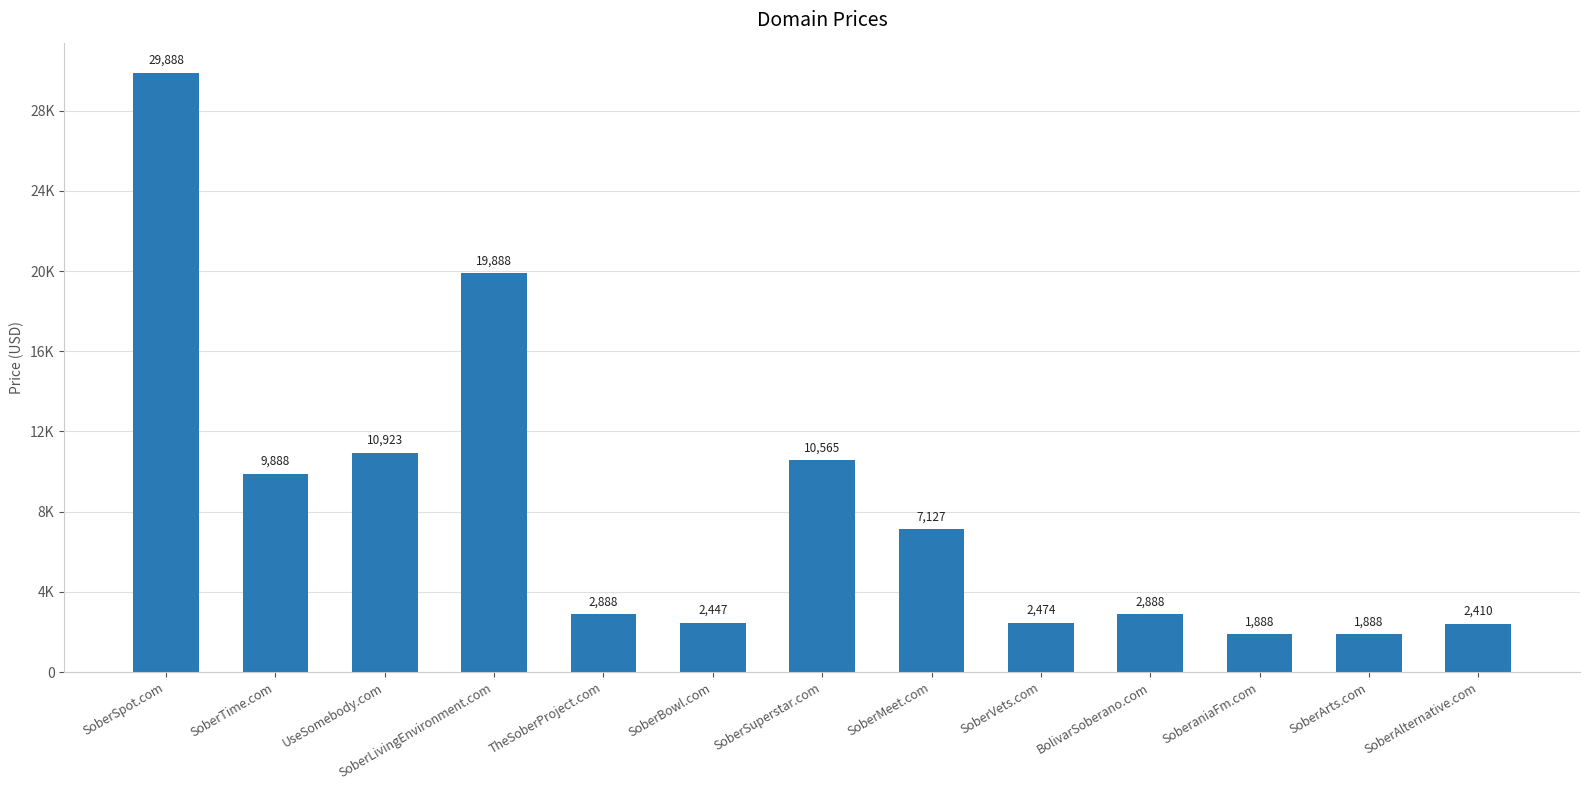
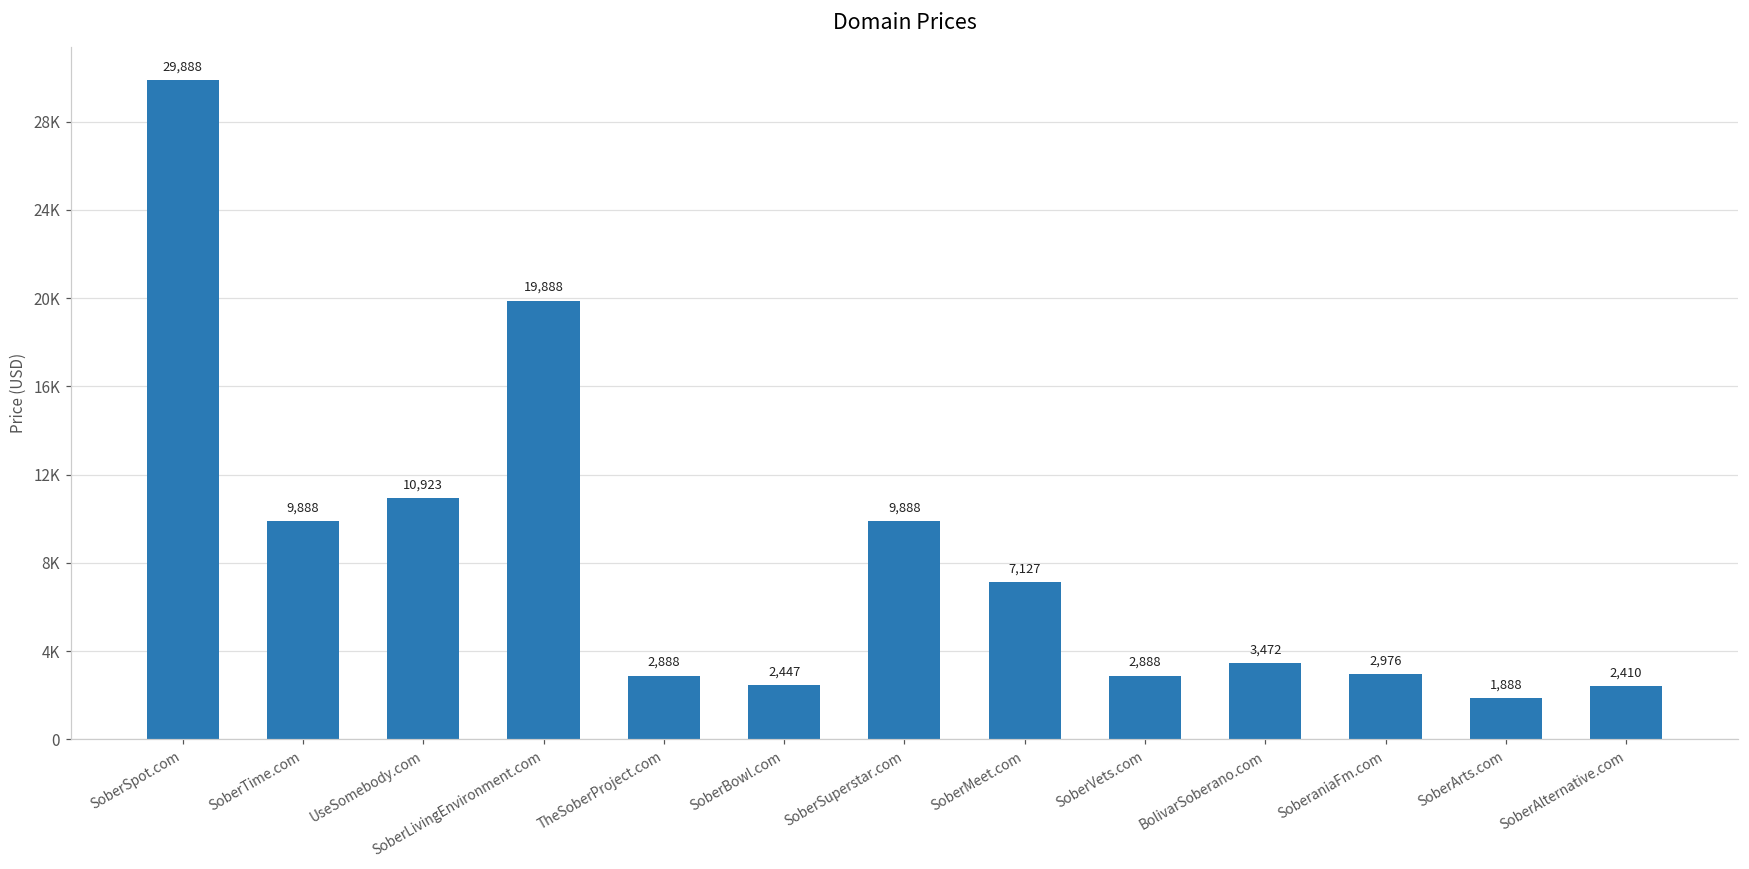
  {
    "SoberSpot.com": "29,888",
    "SoberTime.com": "9,888",
    "UseSomebody.com": "10,923",
    "SoberLivingEnvironment.com": "19,888",
    "TheSoberProject.com": "2,888",
    "SoberBowl.com": "2,447",
-   "SoberSuperstar.com": "10,565",
+   "SoberSuperstar.com": "9,888",
    "SoberMeet.com": "7,127",
-   "SoberVets.com": "2,474",
-   "BolivarSoberano.com": "2,888",
-   "SoberaniaFm.com": "1,888",
+   "SoberVets.com": "2,888",
+   "BolivarSoberano.com": "3,472",
+   "SoberaniaFm.com": "2,976",
    "SoberArts.com": "1,888",
    "SoberAlternative.com": "2,410"
  }
